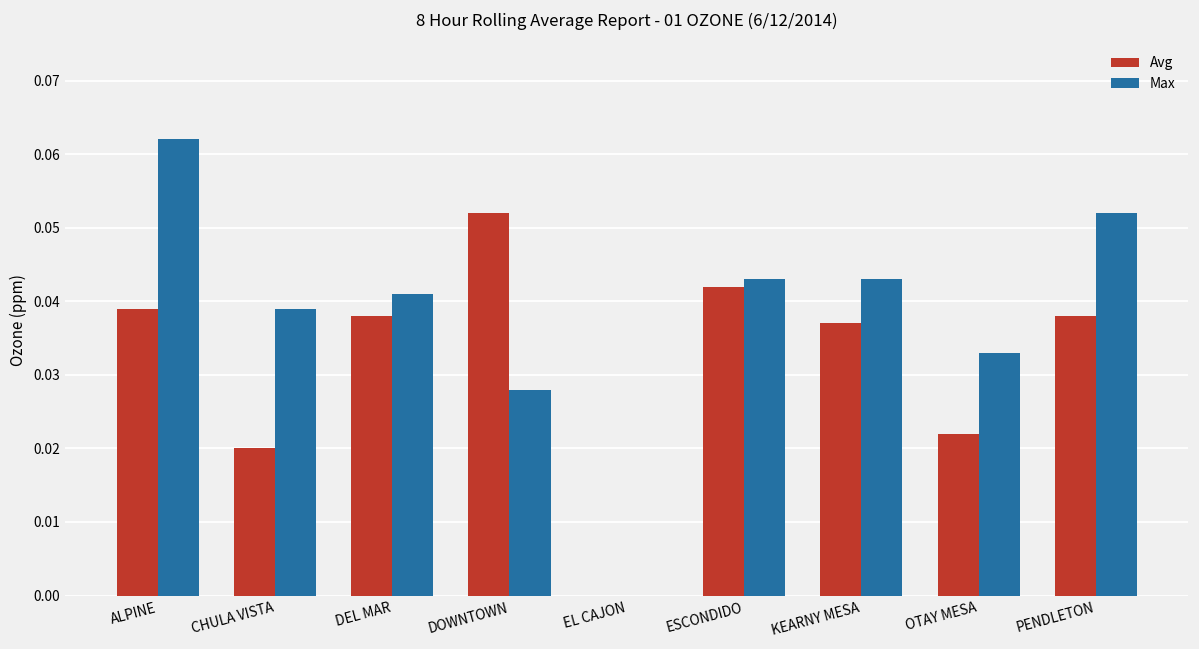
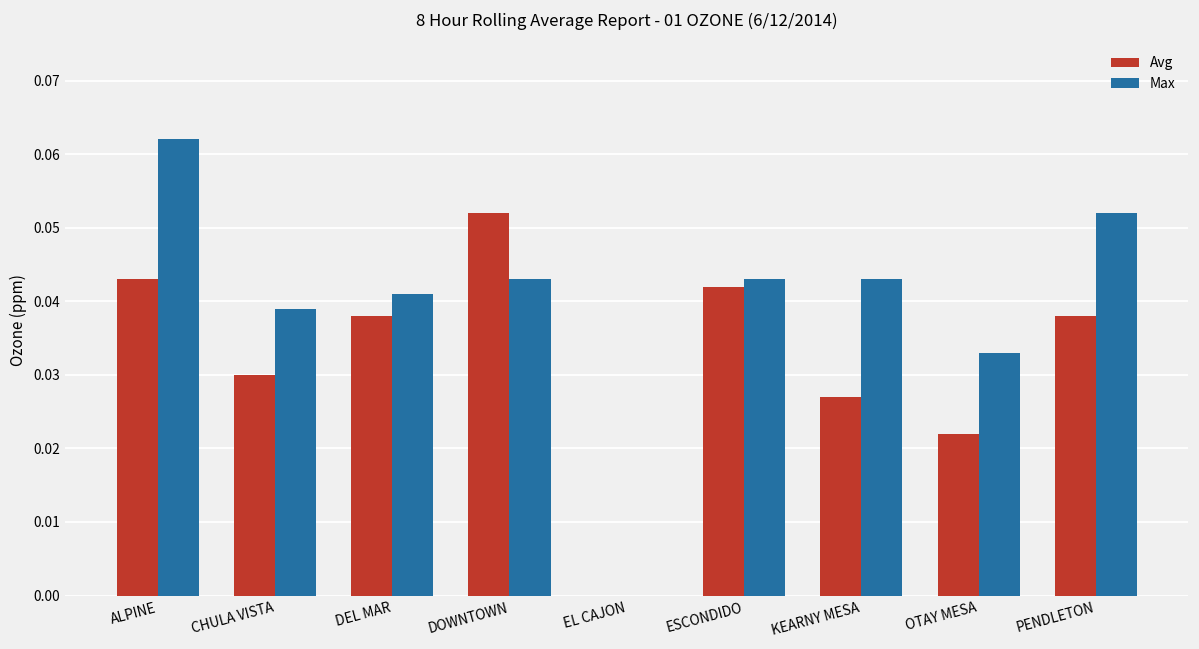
  {
    "Avg": {
-     "ALPINE": 0.039,
-     "CHULA VISTA": 0.02,
+     "ALPINE": 0.043,
+     "CHULA VISTA": 0.03,
      "DEL MAR": 0.038,
      "DOWNTOWN": 0.052,
      "EL CAJON": 0.000,
      "ESCONDIDO": 0.042,
-     "KEARNY MESA": 0.037,
+     "KEARNY MESA": 0.027,
      "OTAY MESA": 0.022,
      "PENDLETON": 0.038
    },
    "Max": {
      "ALPINE": 0.062,
      "CHULA VISTA": 0.039,
      "DEL MAR": 0.041,
-     "DOWNTOWN": 0.028,
+     "DOWNTOWN": 0.043,
      "EL CAJON": 0.000,
      "ESCONDIDO": 0.043,
      "KEARNY MESA": 0.043,
      "OTAY MESA": 0.033,
      "PENDLETON": 0.052
    }
  }
